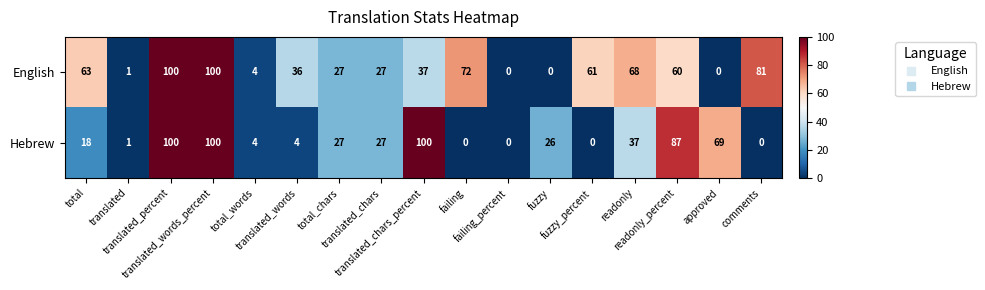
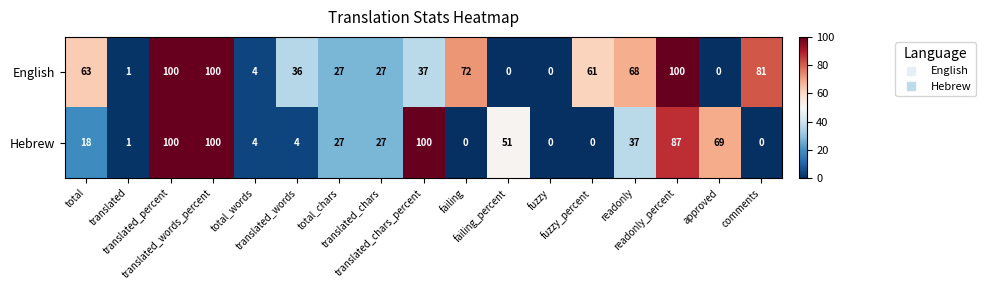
  {
    "English": {
      "total": 63,
      "translated": 1,
      "translated_percent": 100,
      "translated_words_percent": 100,
      "total_words": 4,
      "translated_words": 36,
      "total_chars": 27,
      "translated_chars": 27,
      "translated_chars_percent": 37,
      "failing": 72,
      "failing_percent": 0,
      "fuzzy": 0,
      "fuzzy_percent": 61,
      "readonly": 68,
-     "readonly_percent": 60,
+     "readonly_percent": 100,
      "approved": 0,
      "comments": 81
    },
    "Hebrew": {
      "total": 18,
      "translated": 1,
      "translated_percent": 100,
      "translated_words_percent": 100,
      "total_words": 4,
      "translated_words": 4,
      "total_chars": 27,
      "translated_chars": 27,
      "translated_chars_percent": 100,
      "failing": 0,
-     "failing_percent": 0,
-     "fuzzy": 26,
+     "failing_percent": 51,
+     "fuzzy": 0,
      "fuzzy_percent": 0,
      "readonly": 37,
      "readonly_percent": 87,
      "approved": 69,
      "comments": 0
    }
  }
